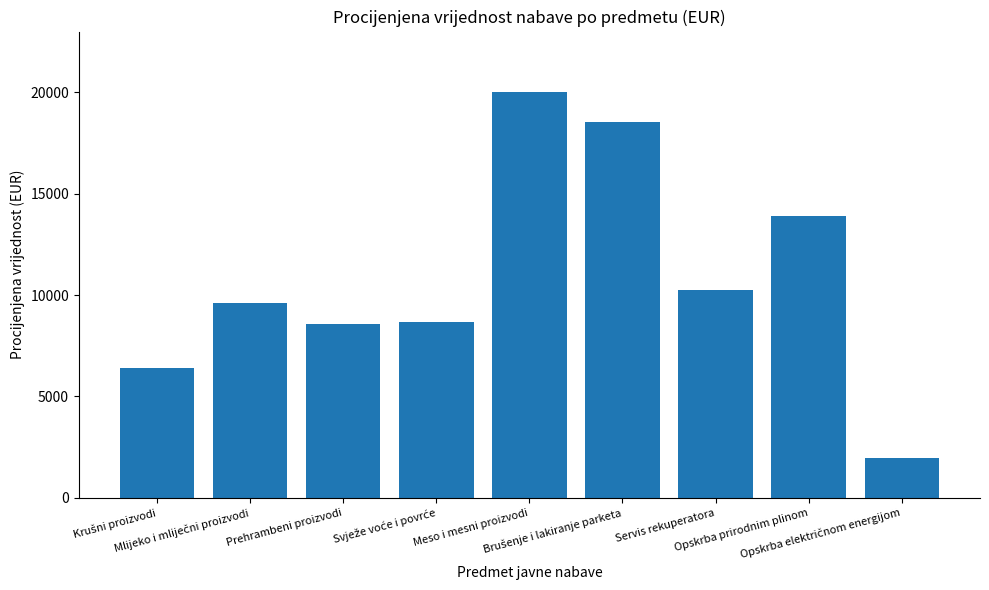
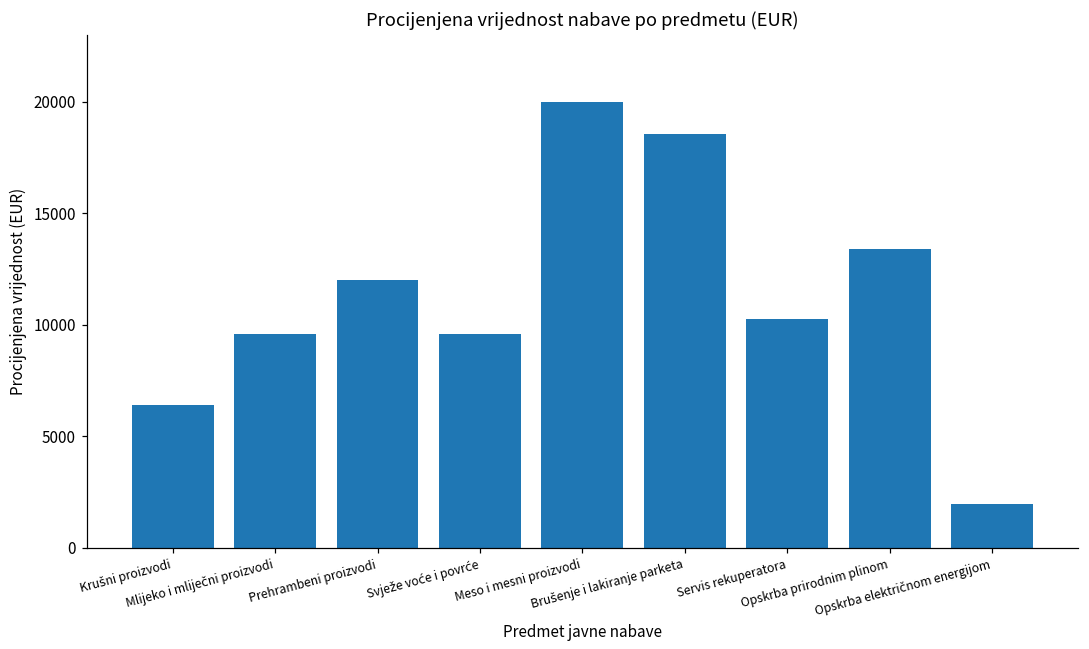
  {
    "Krušni proizvodi": 6400,
    "Mlijeko i mliječni proizvodi": 9600,
-   "Prehrambeni proizvodi": 8600,
-   "Svježe voće i povrće": 8700,
+   "Prehrambeni proizvodi": 12000,
+   "Svježe voće i povrće": 9600,
    "Meso i mesni proizvodi": 20000,
    "Brušenje i lakiranje parketa": 18500,
    "Servis rekuperatora": 10200,
-   "Opskrba prirodnim plinom": 13900,
+   "Opskrba prirodnim plinom": 13400,
    "Opskrba električnom energijom": 2000
  }
